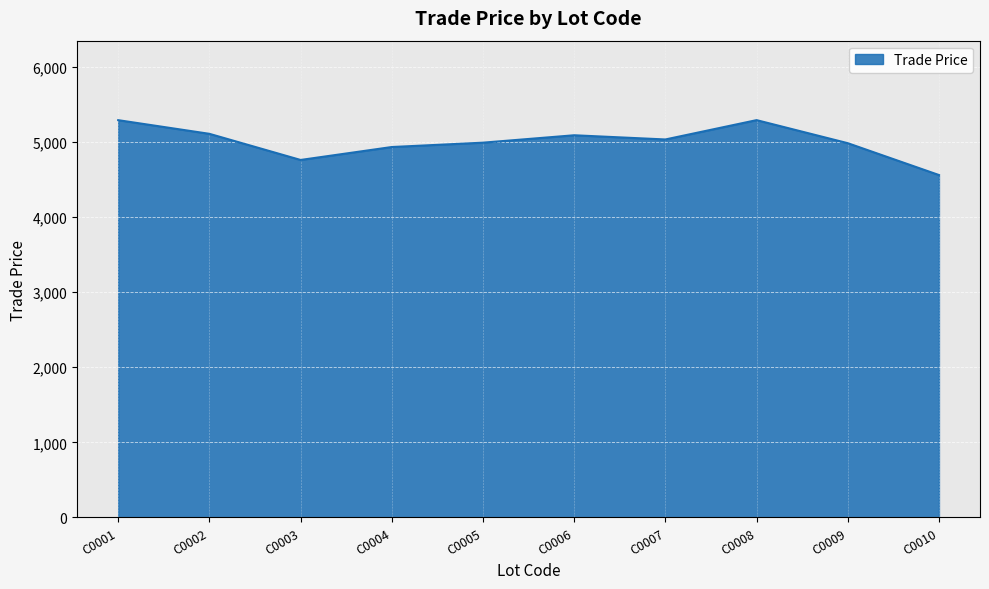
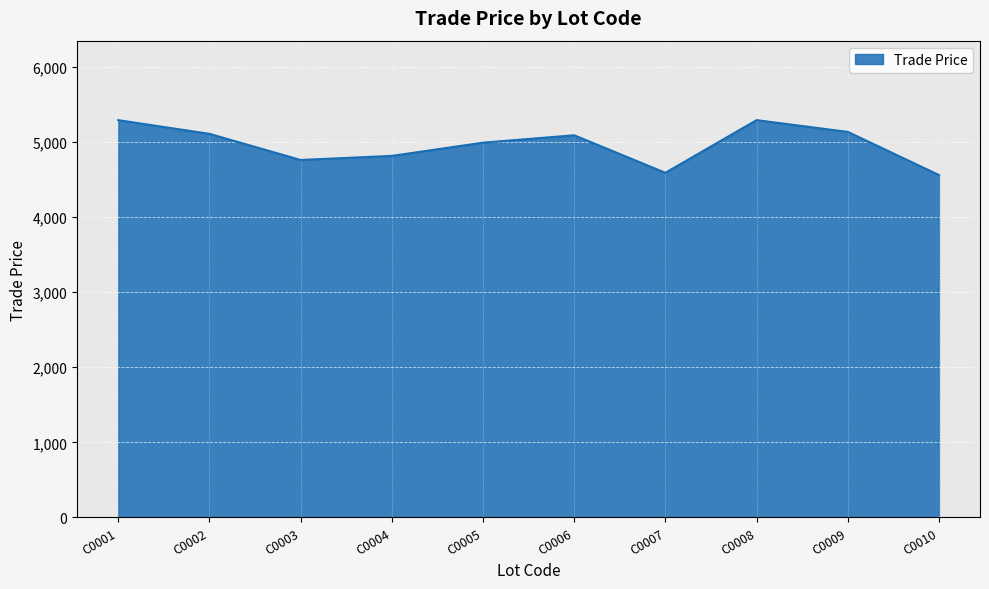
  {
    "C0001": "5,300",
    "C0002": "5,100",
    "C0003": "4,800",
-   "C0004": "4,900",
+   "C0004": "4,800",
    "C0005": "5,000",
    "C0006": "5,100",
-   "C0007": "5,000",
+   "C0007": "4,600",
    "C0008": "5,300",
-   "C0009": "5,000",
+   "C0009": "5,100",
    "C0010": "4,600"
  }
